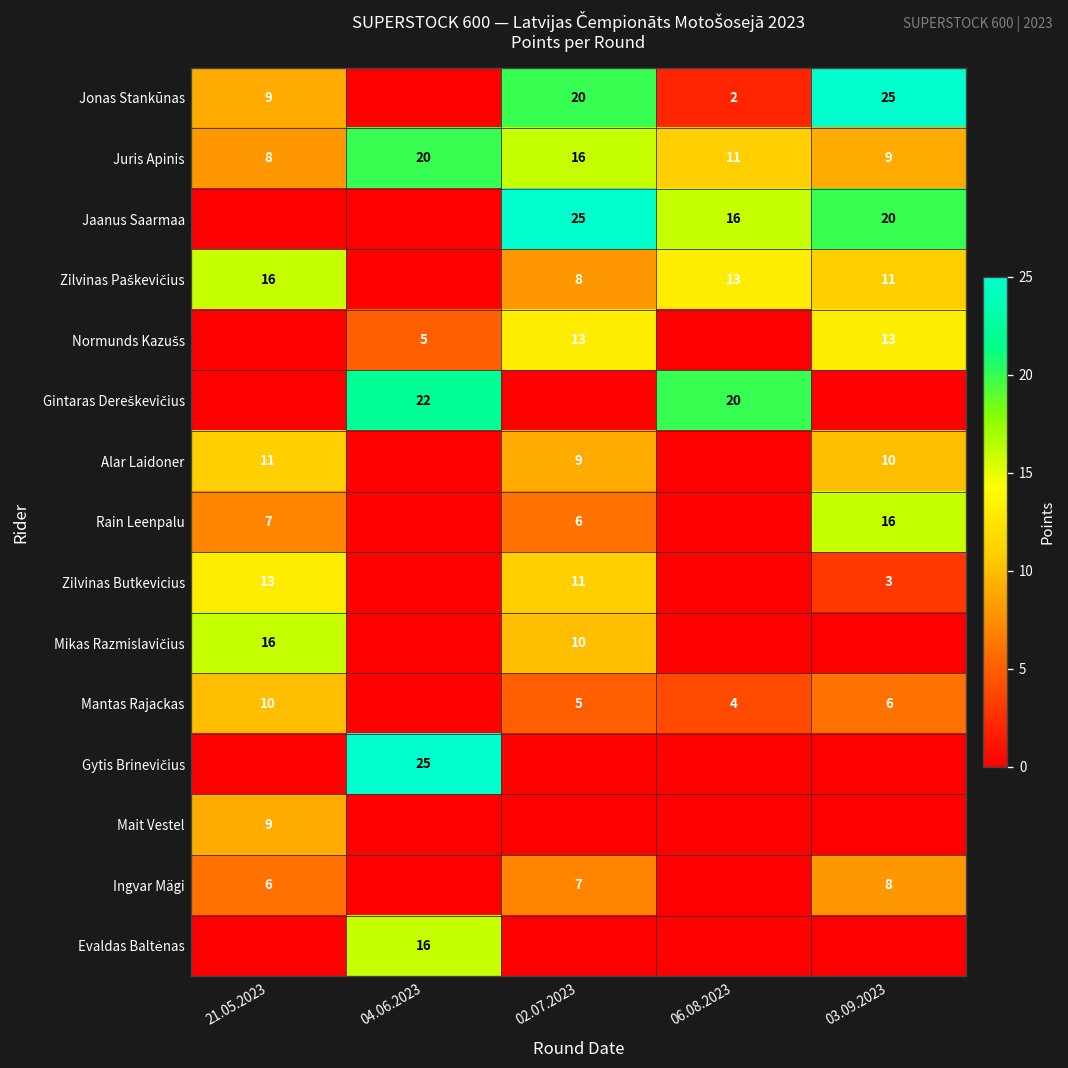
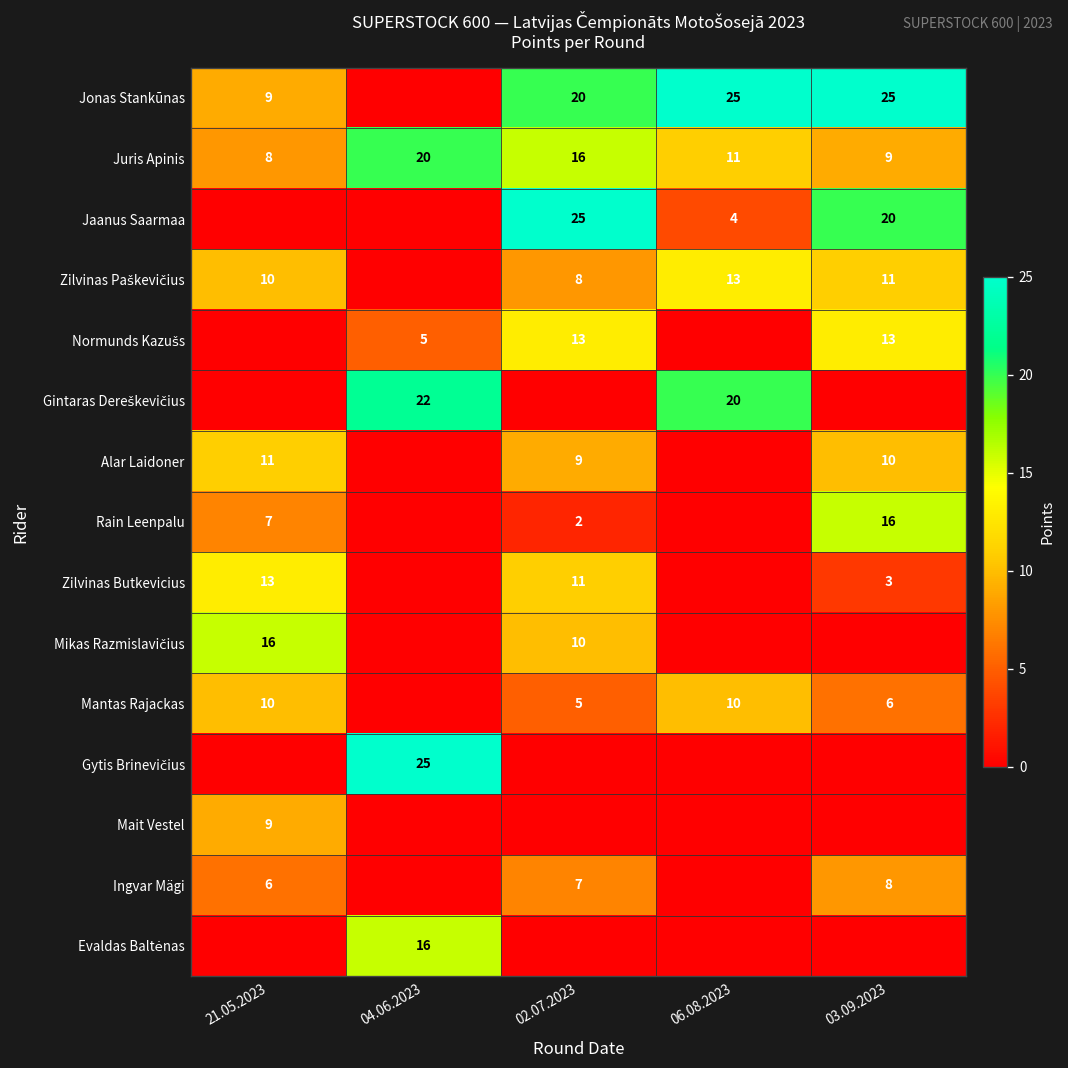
  {
    "Jonas Stankūnas": {
      "21.05.2023": 9,
      "02.07.2023": 20,
-     "06.08.2023": 2,
+     "06.08.2023": 25,
      "03.09.2023": 25
    },
    "Juris Apinis": {
      "21.05.2023": 8,
      "04.06.2023": 20,
      "02.07.2023": 16,
      "06.08.2023": 11,
      "03.09.2023": 9
    },
    "Jaanus Saarmaa": {
      "02.07.2023": 25,
-     "06.08.2023": 16,
+     "06.08.2023": 4,
      "03.09.2023": 20
    },
    "Zilvinas Paškevičius": {
-     "21.05.2023": 16,
+     "21.05.2023": 10,
      "02.07.2023": 8,
      "06.08.2023": 13,
      "03.09.2023": 11
    },
    "Normunds Kazušs": {
      "04.06.2023": 5,
      "02.07.2023": 13,
      "03.09.2023": 13
    },
    "Gintaras Dereškevičius": {
      "04.06.2023": 22,
      "06.08.2023": 20
    },
    "Alar Laidoner": {
      "21.05.2023": 11,
      "02.07.2023": 9,
      "03.09.2023": 10
    },
    "Rain Leenpalu": {
      "21.05.2023": 7,
-     "02.07.2023": 6,
+     "02.07.2023": 2,
      "03.09.2023": 16
    },
    "Zilvinas Butkevicius": {
      "21.05.2023": 13,
      "02.07.2023": 11,
      "03.09.2023": 3
    },
    "Mikas Razmislavičius": {
      "21.05.2023": 16,
      "02.07.2023": 10
    },
    "Mantas Rajackas": {
      "21.05.2023": 10,
      "02.07.2023": 5,
-     "06.08.2023": 4,
+     "06.08.2023": 10,
      "03.09.2023": 6
    },
    "Gytis Brinevičius": {
      "04.06.2023": 25
    },
    "Mait Vestel": {
      "21.05.2023": 9
    },
    "Ingvar Mägi": {
      "21.05.2023": 6,
      "02.07.2023": 7,
      "03.09.2023": 8
    },
    "Evaldas Baltėnas": {
      "04.06.2023": 16
    }
  }
